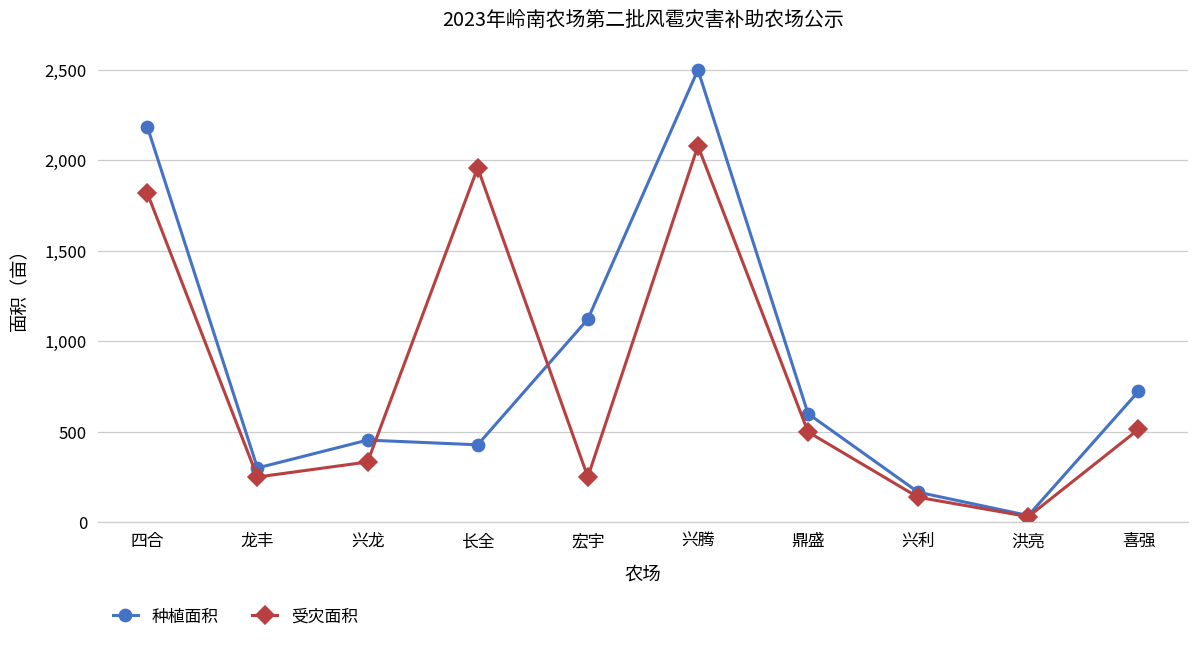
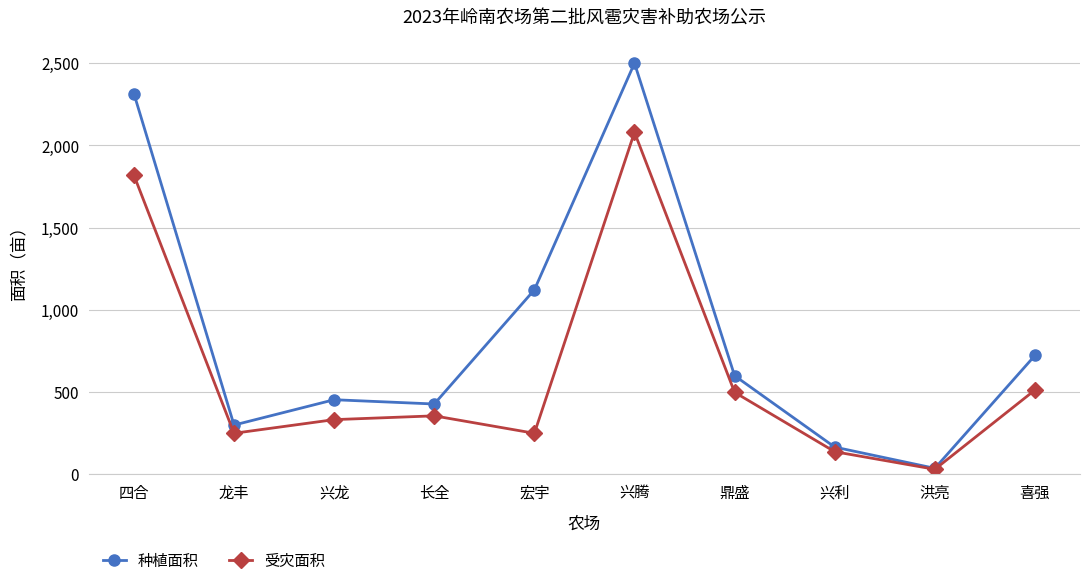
  {
    "种植面积": {
-     "四合": "2,190",
+     "四合": "2,320",
      "龙丰": "300",
      "兴龙": "450",
      "长全": "430",
      "宏宇": "1,120",
      "兴腾": "2,500",
      "鼎盛": "600",
      "兴利": "170",
      "喜强": "720"
    },
    "受灾面积": {
      "四合": "1,820",
      "龙丰": "250",
      "兴龙": "330",
-     "长全": "1,960",
+     "长全": "360",
      "宏宇": "250",
      "兴腾": "2,080",
      "鼎盛": "500",
      "兴利": "140",
      "喜强": "510"
    }
  }
